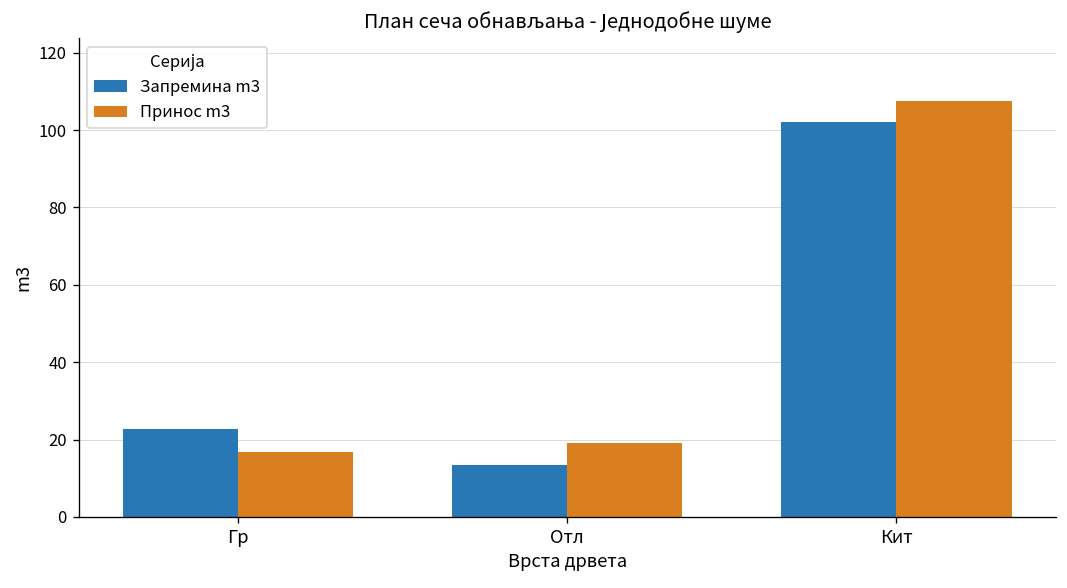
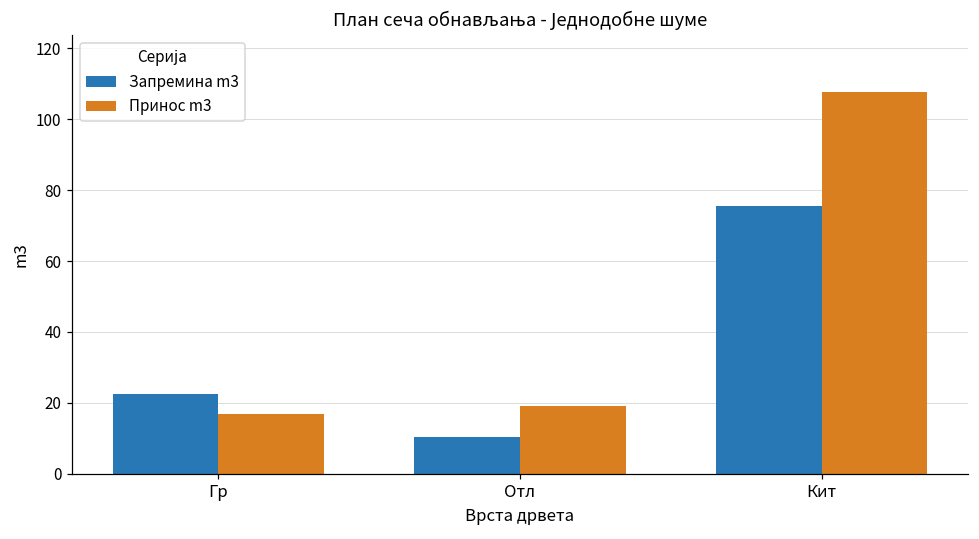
  {
    "Запремина m3": {
      "Гр": 23,
-     "Отл": 13,
-     "Кит": 102
+     "Отл": 11,
+     "Кит": 75
    },
    "Принос m3": {
      "Гр": 17,
      "Отл": 19,
      "Кит": 108
    }
  }
